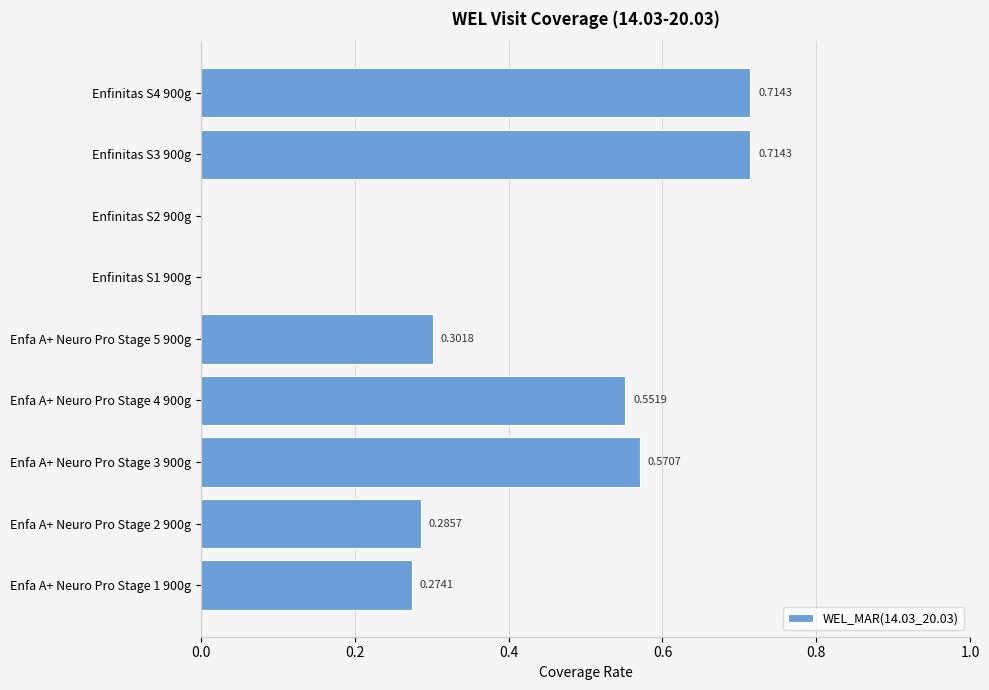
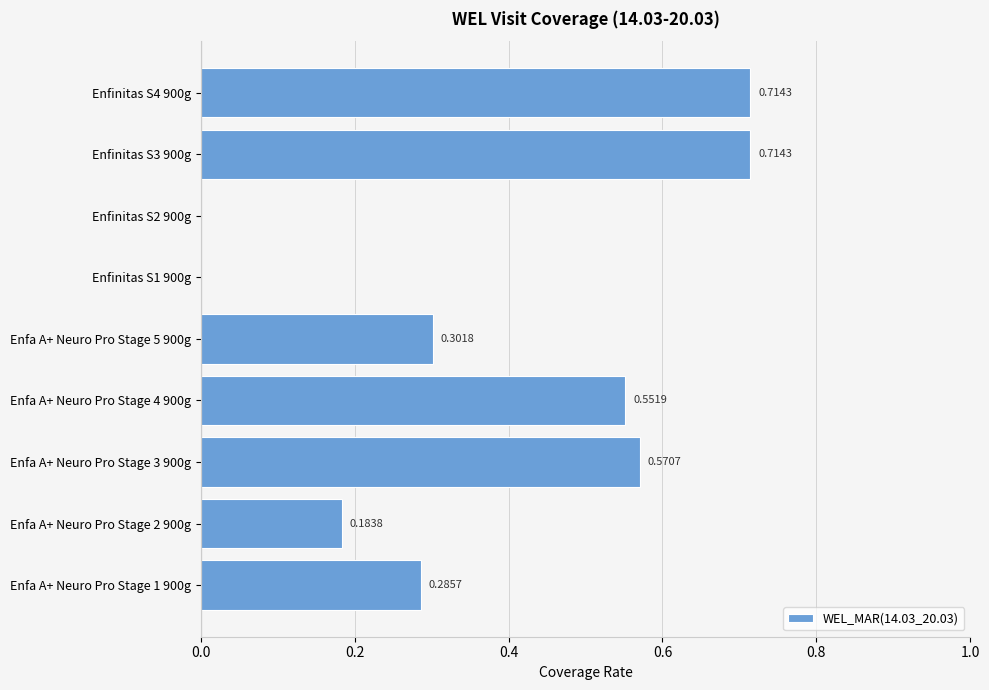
  {
    "Enfinitas S4 900g": 0.7143,
    "Enfinitas S3 900g": 0.7143,
    "Enfa A+ Neuro Pro Stage 5 900g": 0.3018,
    "Enfa A+ Neuro Pro Stage 4 900g": 0.5519,
    "Enfa A+ Neuro Pro Stage 3 900g": 0.5707,
-   "Enfa A+ Neuro Pro Stage 2 900g": 0.2857,
-   "Enfa A+ Neuro Pro Stage 1 900g": 0.2741
+   "Enfa A+ Neuro Pro Stage 2 900g": 0.1838,
+   "Enfa A+ Neuro Pro Stage 1 900g": 0.2857
  }
